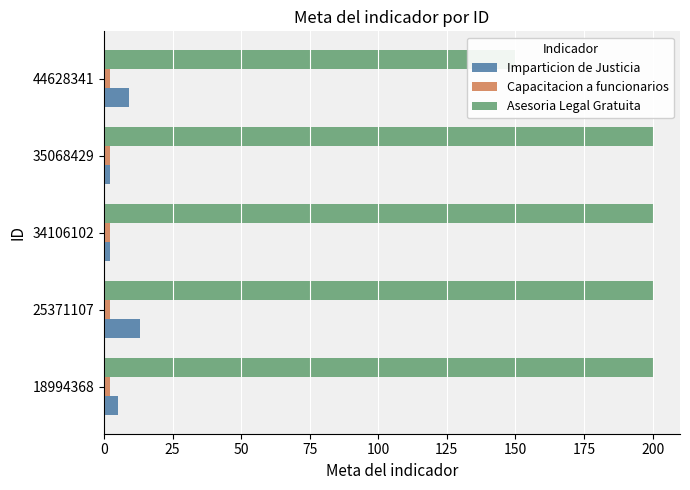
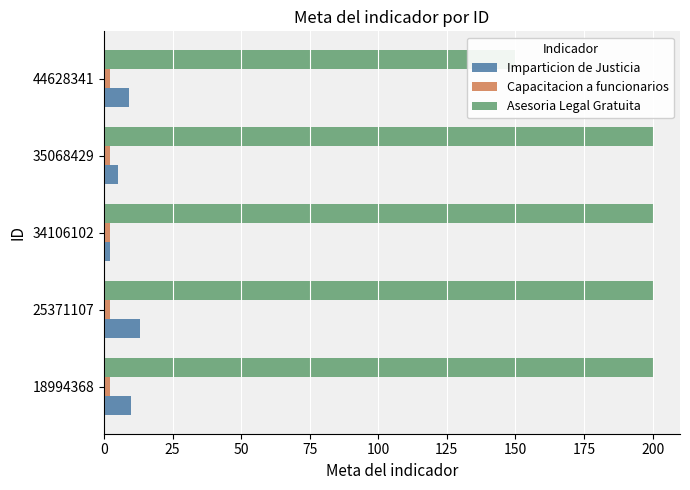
  {
    "Imparticion de Justicia": {
      "44628341": 9,
-     "35068429": 2,
+     "35068429": 5,
      "34106102": 2,
      "25371107": 13,
-     "18994368": 5
+     "18994368": 10
    },
    "Capacitacion a funcionarios": {
      "44628341": 2,
      "35068429": 2,
      "34106102": 2,
      "25371107": 2,
      "18994368": 2
    },
    "Asesoria Legal Gratuita": {
      "35068429": 200,
      "34106102": 200,
      "25371107": 200,
      "18994368": 200
    }
  }
